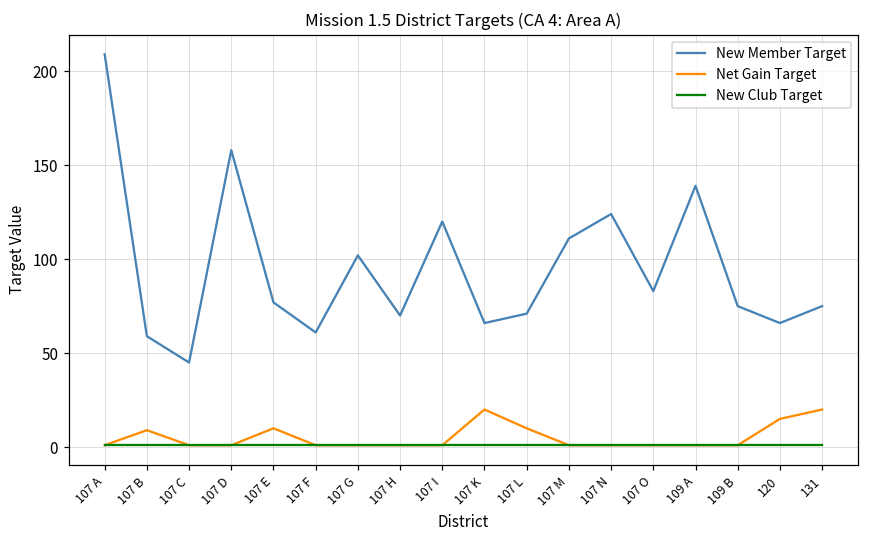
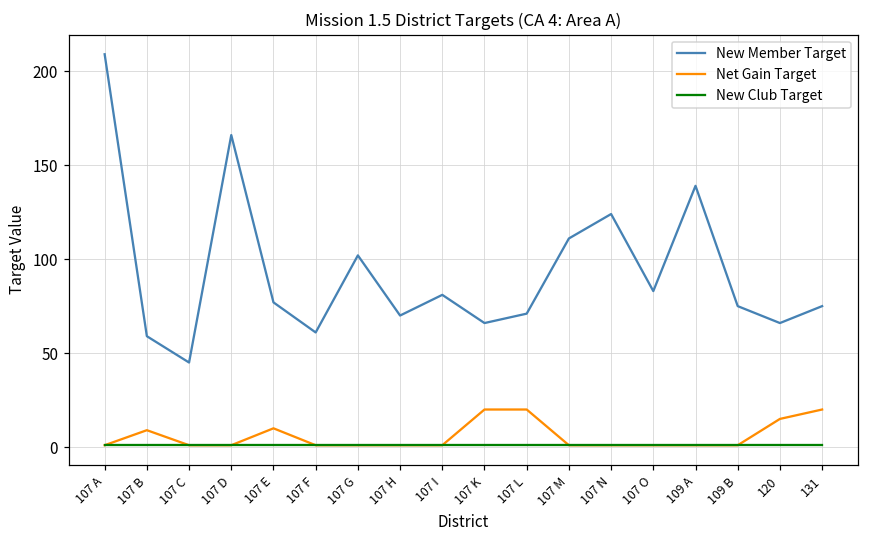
  {
    "New Member Target": {
      "107 A": 209,
      "107 B": 59,
      "107 C": 45,
-     "107 D": 158,
+     "107 D": 166,
      "107 E": 77,
      "107 F": 61,
      "107 G": 102,
      "107 H": 70,
-     "107 I": 120,
+     "107 I": 81,
      "107 K": 66,
      "107 L": 71,
      "107 M": 111,
      "107 N": 124,
      "107 O": 83,
      "109 A": 139,
      "109 B": 75,
      "120": 66,
      "131": 75
    },
    "Net Gain Target": {
      "107 B": 9,
      "107 E": 10,
      "107 K": 20,
-     "107 L": 10,
+     "107 L": 20,
      "120": 15,
      "131": 20
    },
    "New Club Target": {
      "107 B": 1,
      "107 E": 1,
      "107 K": 1,
      "107 L": 1,
      "120": 1,
      "131": 1
    }
  }
